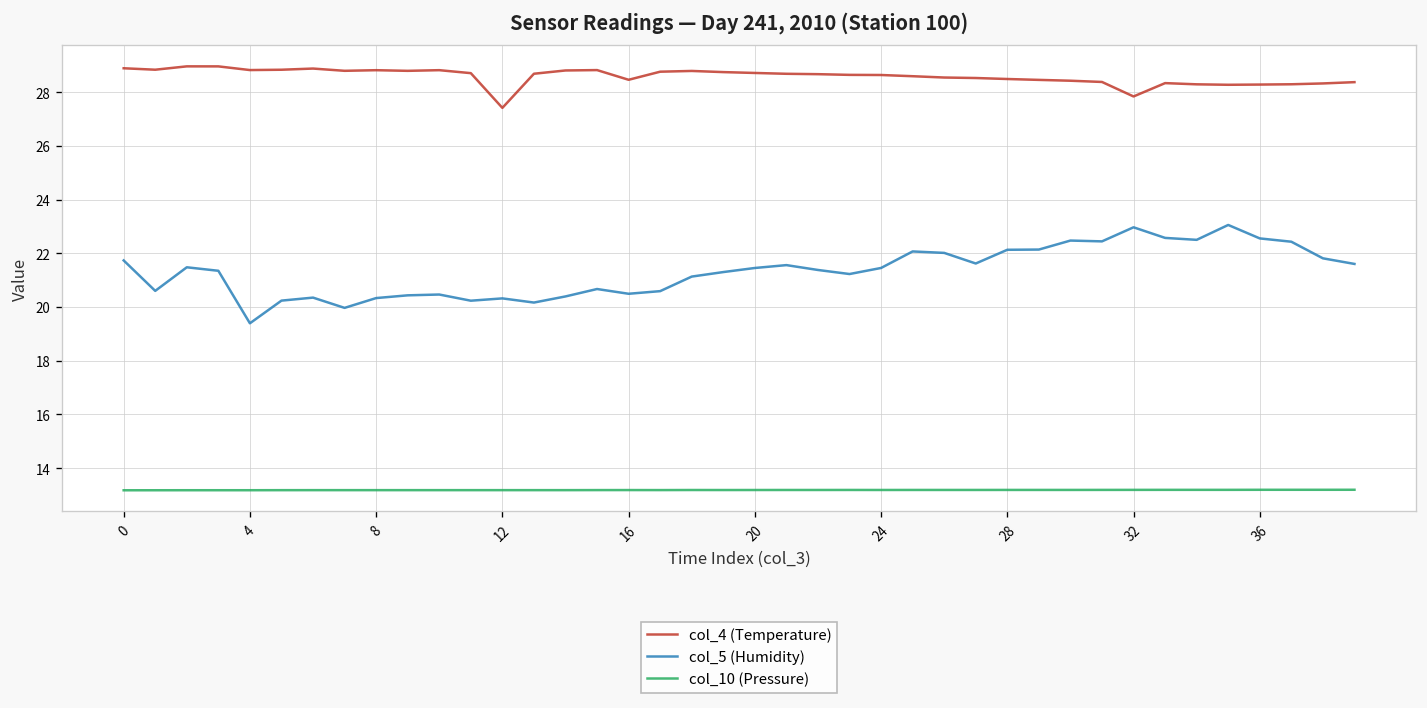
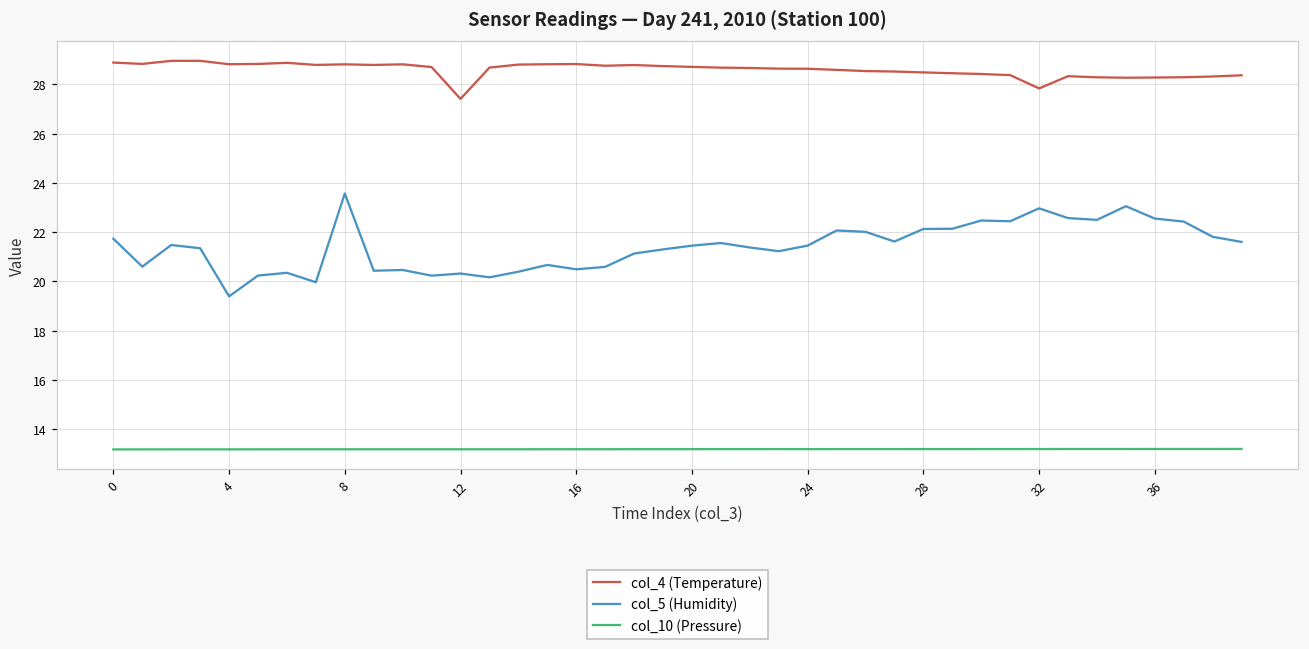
  {
    "col_4 (Temperature)": {
      "0": 28.9,
      "4": 28.8,
      "8": 28.8,
      "12": 27.4,
-     "16": 28.5,
+     "16": 28.8,
      "20": 28.7,
      "24": 28.6,
      "28": 28.5,
      "32": 27.8,
      "36": 28.3
    },
    "col_5 (Humidity)": {
      "0": 21.7,
      "4": 19.4,
-     "8": 20.3,
+     "8": 23.6,
      "12": 20.3,
      "16": 20.5,
      "20": 21.5,
      "24": 21.5,
      "28": 22.1,
      "32": 23.0,
      "36": 22.6
    },
    "col_10 (Pressure)": {
      "0": 13.2,
      "4": 13.2,
      "8": 13.2,
      "12": 13.2,
      "16": 13.2,
      "20": 13.2,
      "24": 13.2,
      "28": 13.2,
      "32": 13.2,
      "36": 13.2
    }
  }
